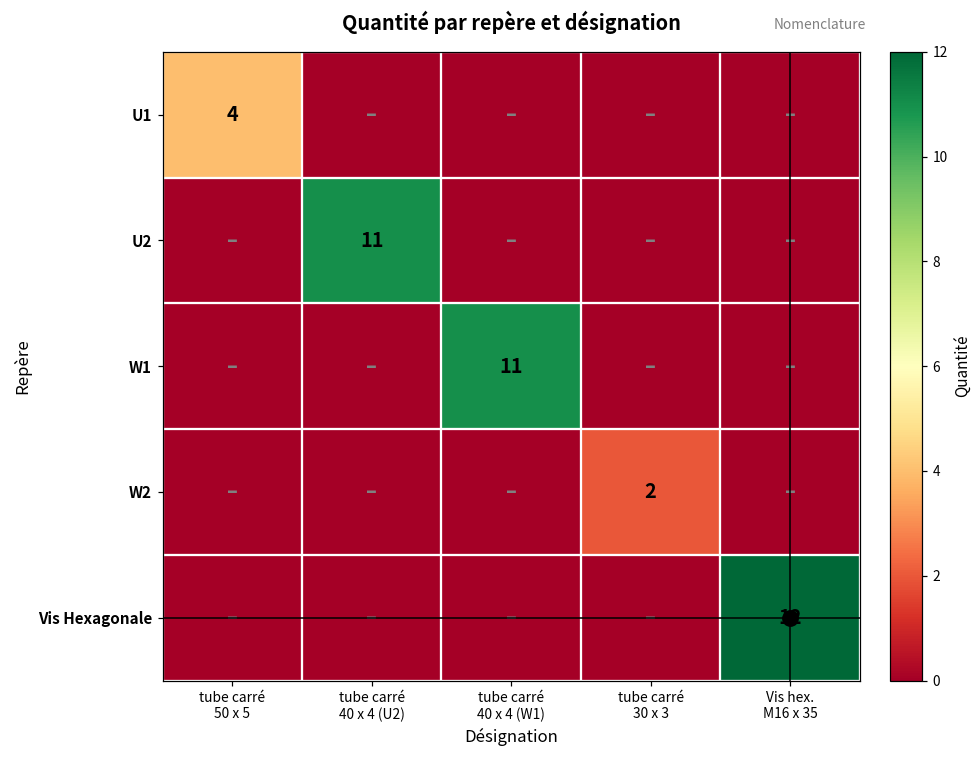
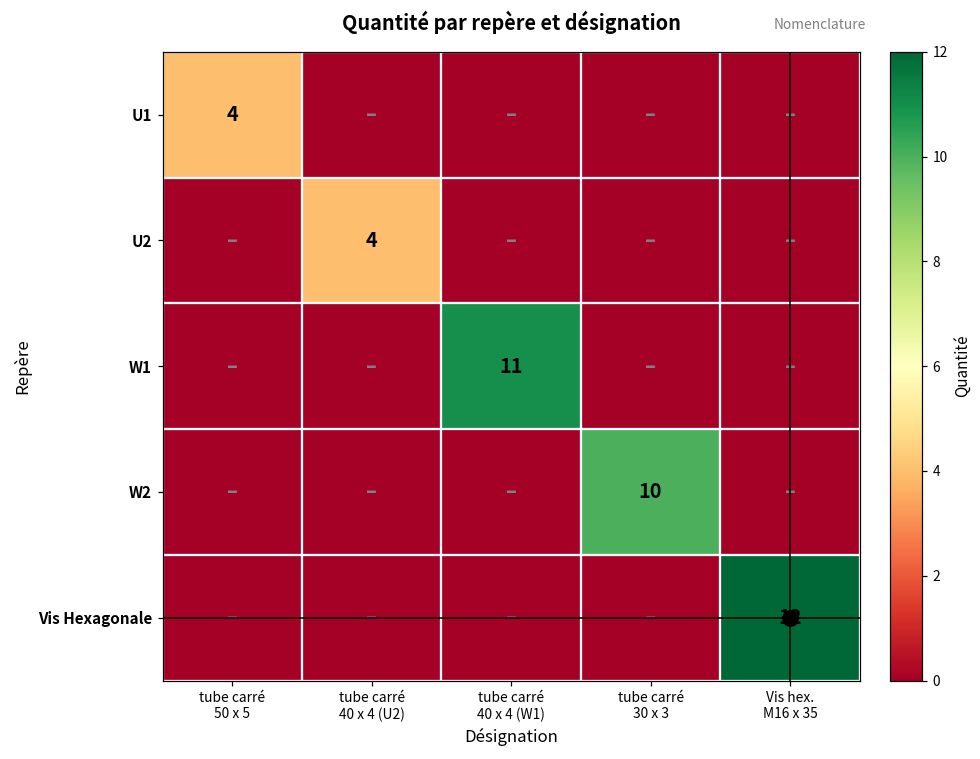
  {
    "U1": {
      "tube carré 50 x 5": 4
    },
    "U2": {
-     "tube carré 40 x 4 (U2)": 11
+     "tube carré 40 x 4 (U2)": 4
    },
    "W1": {
      "tube carré 40 x 4 (W1)": 11
    },
    "W2": {
-     "tube carré 30 x 3": 2
+     "tube carré 30 x 3": 10
    }
  }
